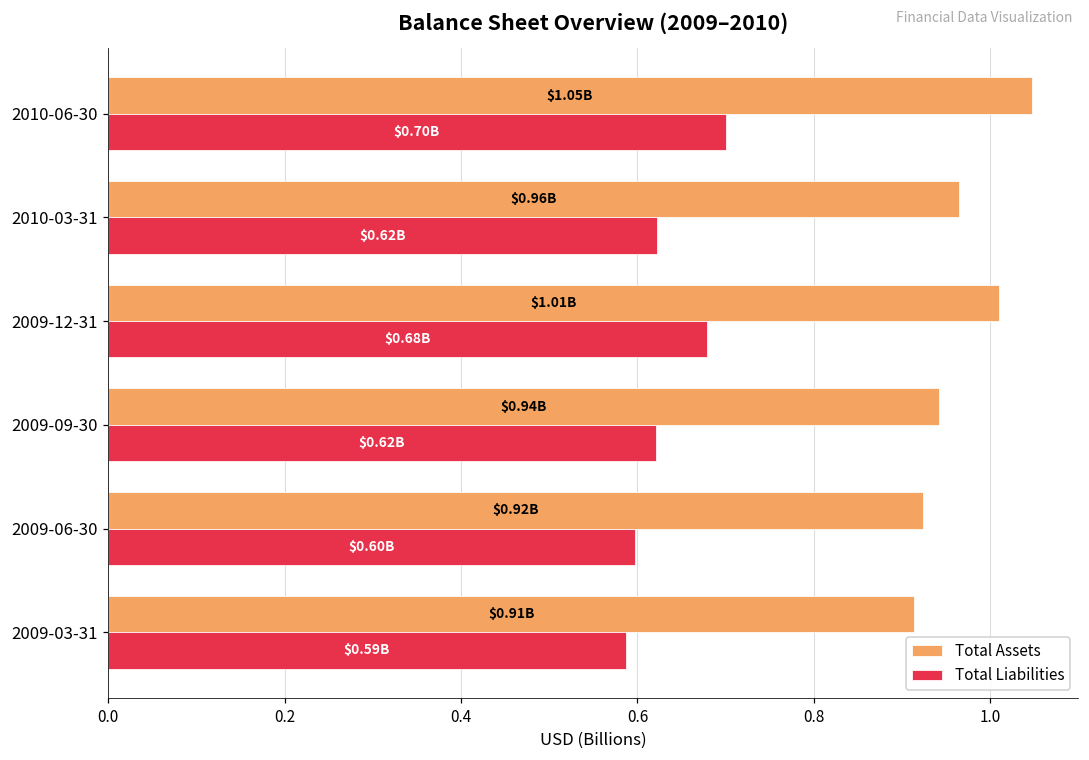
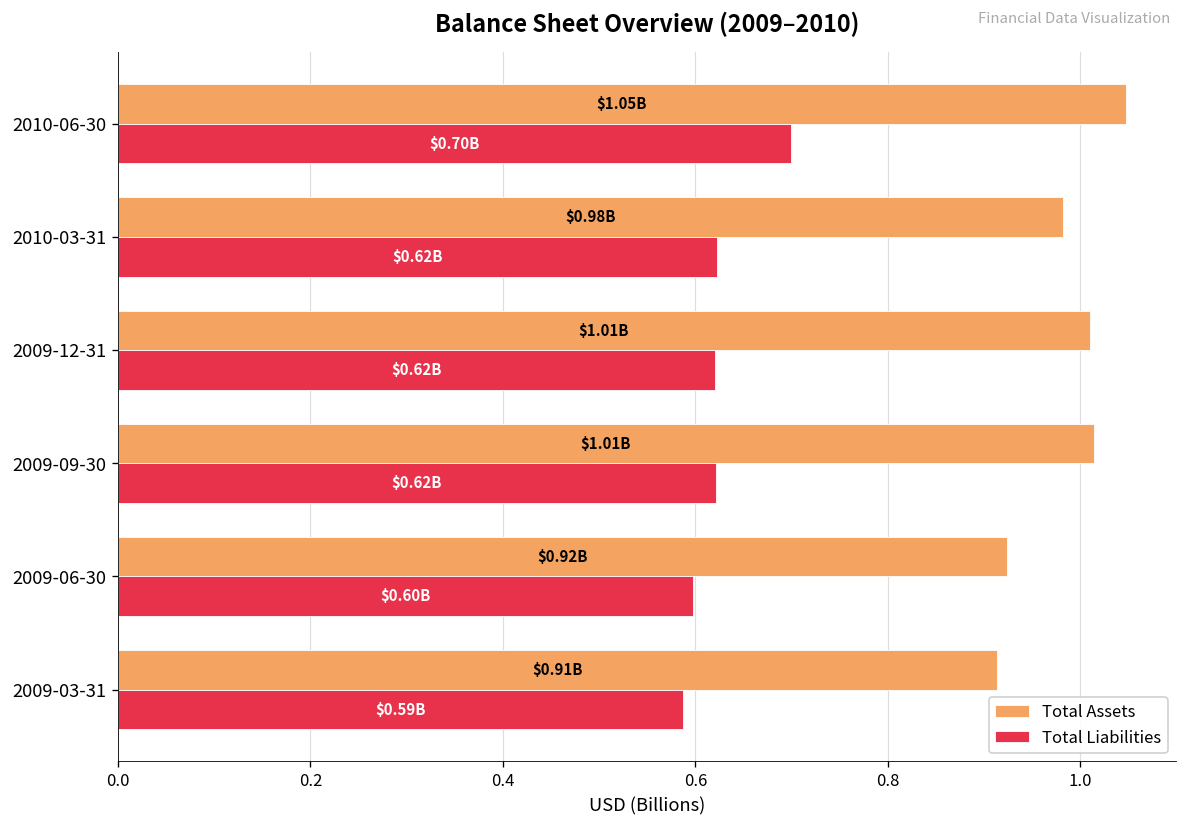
  {
    "Total Assets": {
      "2010-06-30": "$1.05B",
-     "2010-03-31": "$0.96B",
+     "2010-03-31": "$0.98B",
      "2009-12-31": "$1.01B",
-     "2009-09-30": "$0.94B",
+     "2009-09-30": "$1.01B",
      "2009-06-30": "$0.92B",
      "2009-03-31": "$0.91B"
    },
    "Total Liabilities": {
      "2010-06-30": "$0.70B",
      "2010-03-31": "$0.62B",
-     "2009-12-31": "$0.68B",
+     "2009-12-31": "$0.62B",
      "2009-09-30": "$0.62B",
      "2009-06-30": "$0.60B",
      "2009-03-31": "$0.59B"
    }
  }
